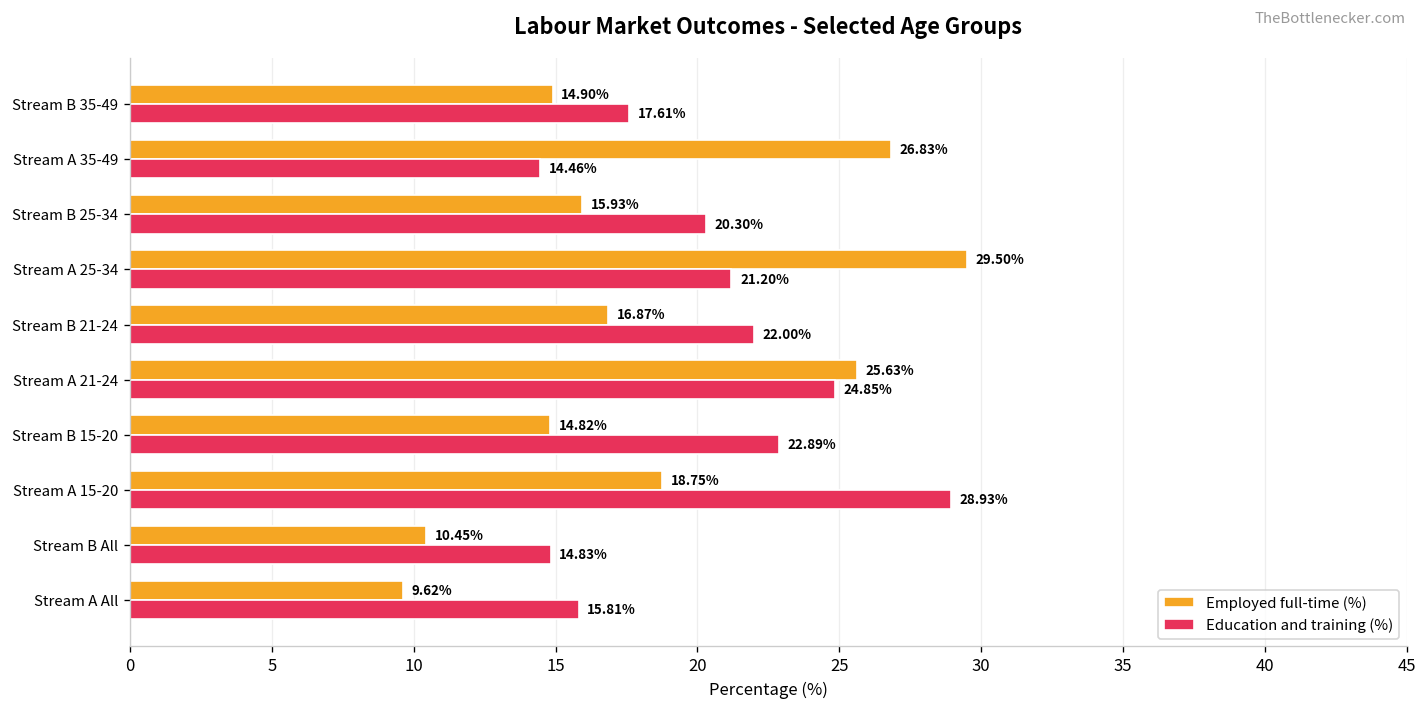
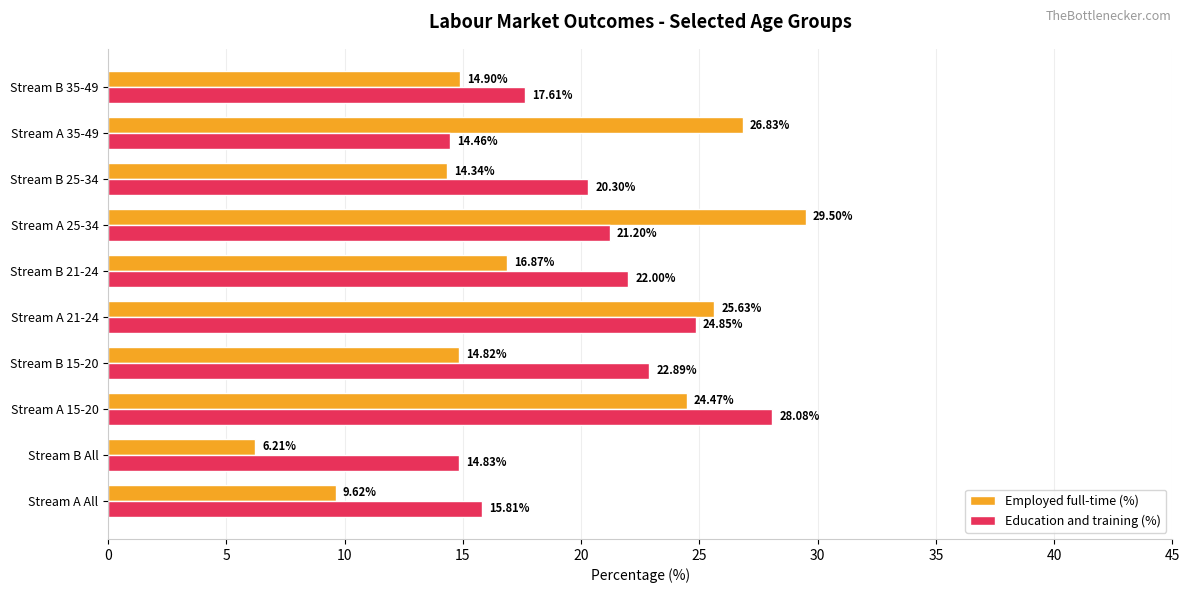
  {
    "Employed full-time (%)": {
      "Stream B 35-49": "14.90%",
      "Stream A 35-49": "26.83%",
-     "Stream B 25-34": "15.93%",
+     "Stream B 25-34": "14.34%",
      "Stream A 25-34": "29.50%",
      "Stream B 21-24": "16.87%",
      "Stream A 21-24": "25.63%",
      "Stream B 15-20": "14.82%",
-     "Stream A 15-20": "18.75%",
-     "Stream B All": "10.45%",
+     "Stream A 15-20": "24.47%",
+     "Stream B All": "6.21%",
      "Stream A All": "9.62%"
    },
    "Education and training (%)": {
      "Stream B 35-49": "17.61%",
      "Stream A 35-49": "14.46%",
      "Stream B 25-34": "20.30%",
      "Stream A 25-34": "21.20%",
      "Stream B 21-24": "22.00%",
      "Stream A 21-24": "24.85%",
      "Stream B 15-20": "22.89%",
-     "Stream A 15-20": "28.93%",
+     "Stream A 15-20": "28.08%",
      "Stream B All": "14.83%",
      "Stream A All": "15.81%"
    }
  }
